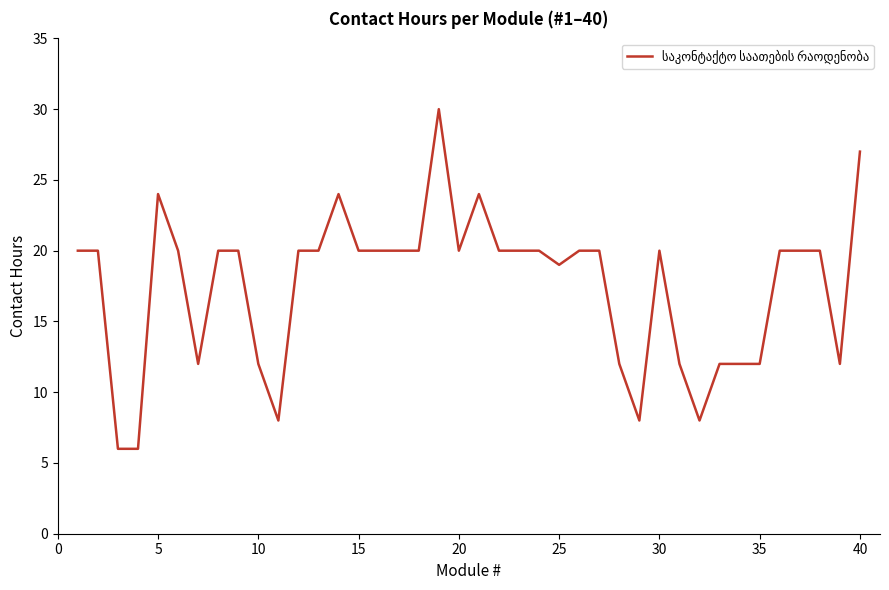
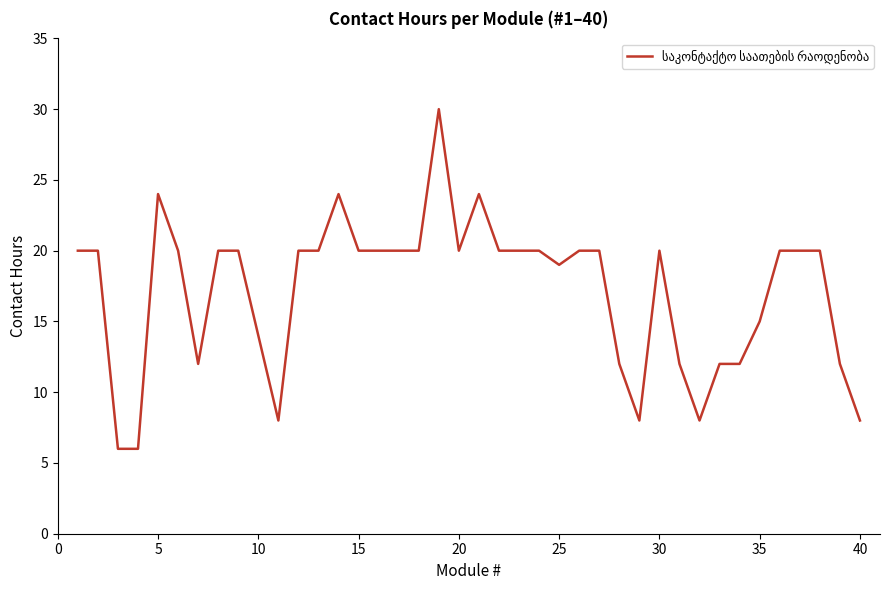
  {
    "5": 24,
-   "10": 12,
+   "10": 14,
    "15": 20,
    "20": 20,
    "25": 19,
    "30": 20,
-   "35": 12,
-   "40": 27
+   "35": 15,
+   "40": 8
  }
